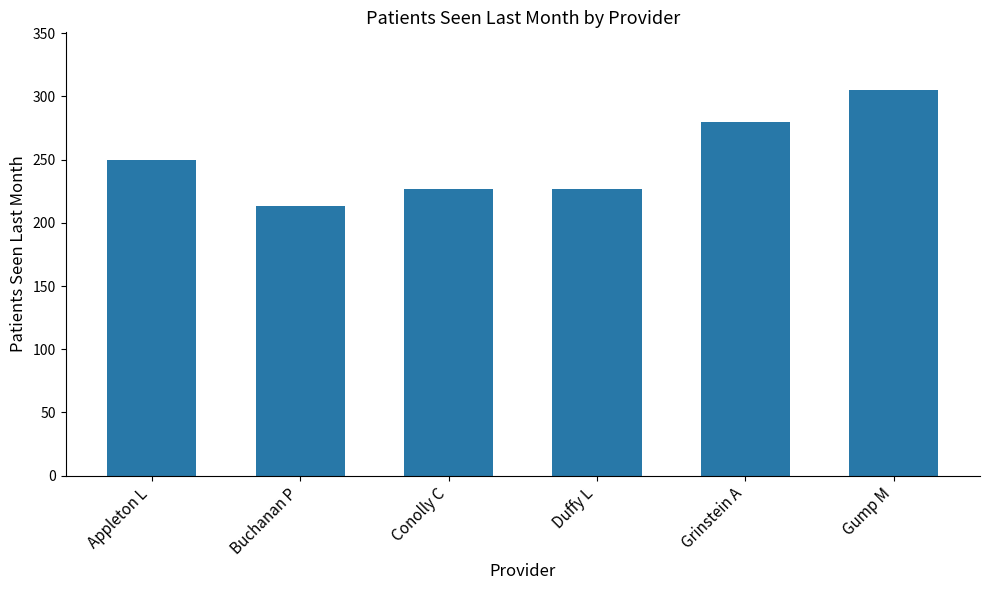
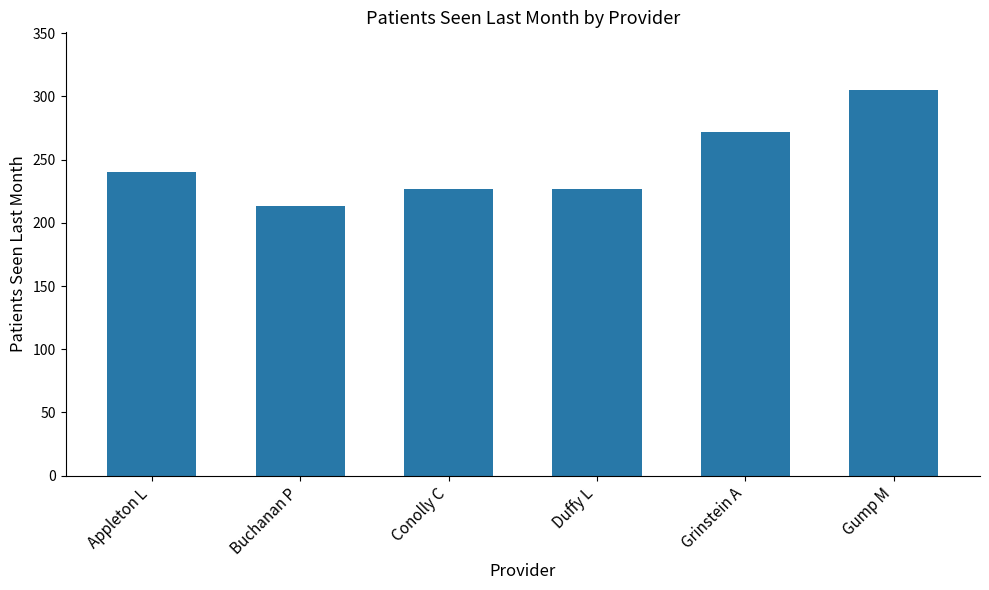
  {
-   "Appleton L": 250,
+   "Appleton L": 240,
    "Buchanan P": 213,
    "Conolly C": 227,
    "Duffy L": 227,
-   "Grinstein A": 280,
+   "Grinstein A": 272,
    "Gump M": 305
  }
